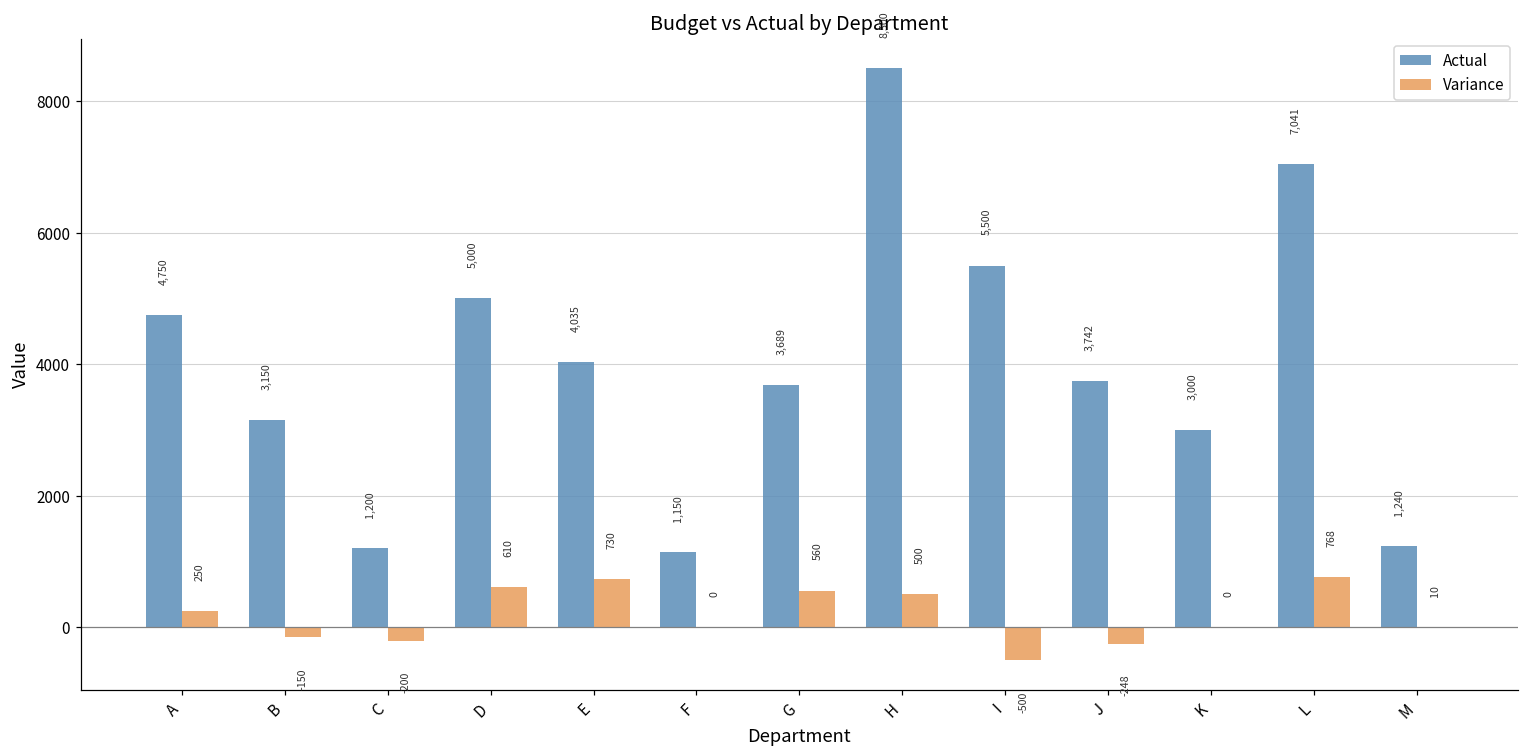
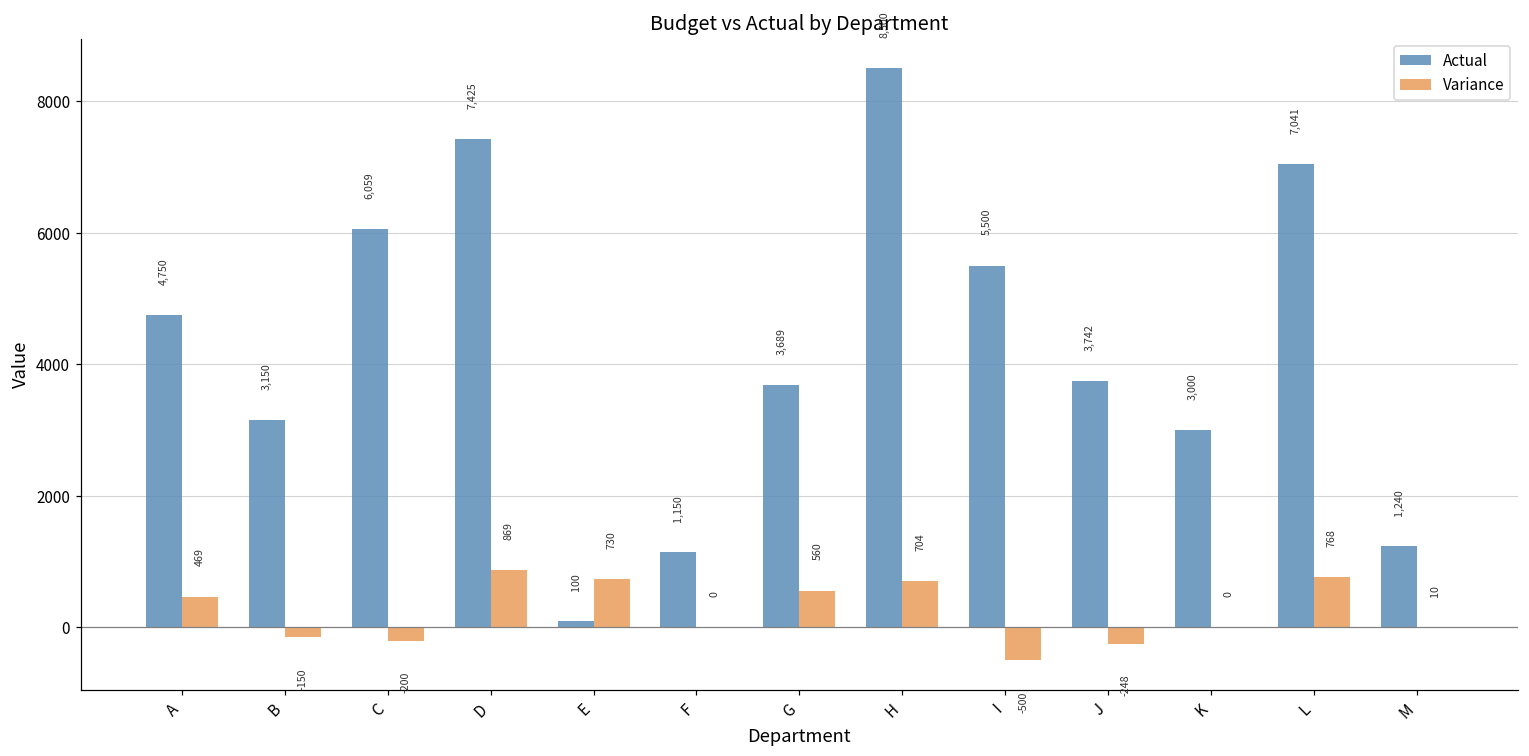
  {
    "Actual": {
-     "C": "1,200",
-     "D": "5,000",
-     "E": "4,035"
+     "C": "6,059",
+     "D": "7,425",
+     "E": "100"
    },
    "Variance": {
-     "A": "250",
-     "D": "610",
-     "H": "500"
+     "A": "469",
+     "D": "869",
+     "H": "704"
    }
  }
